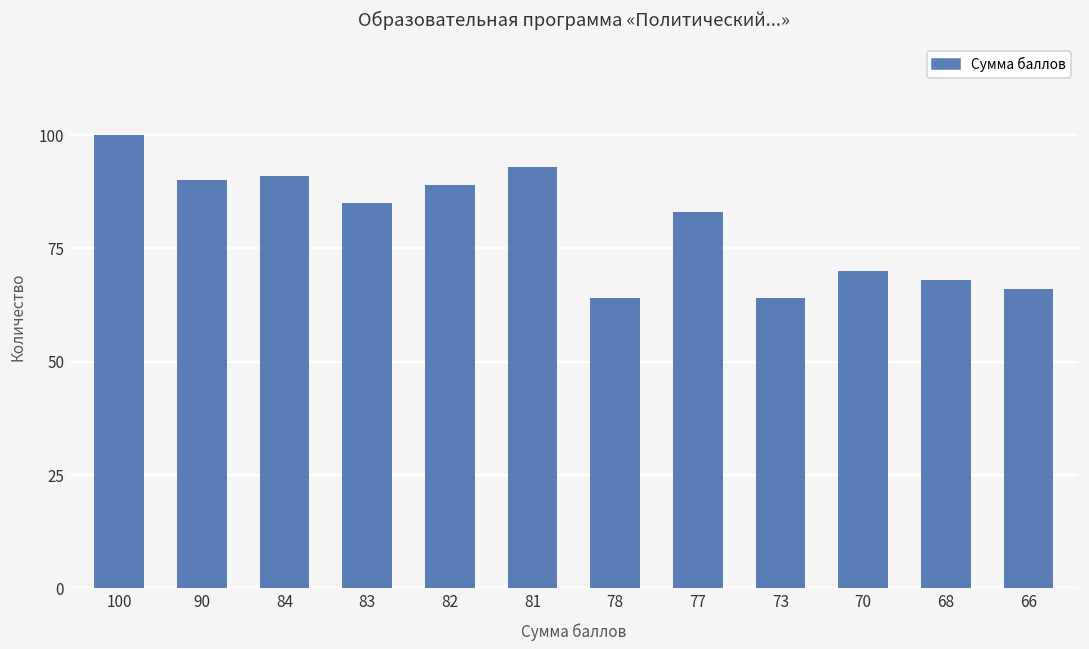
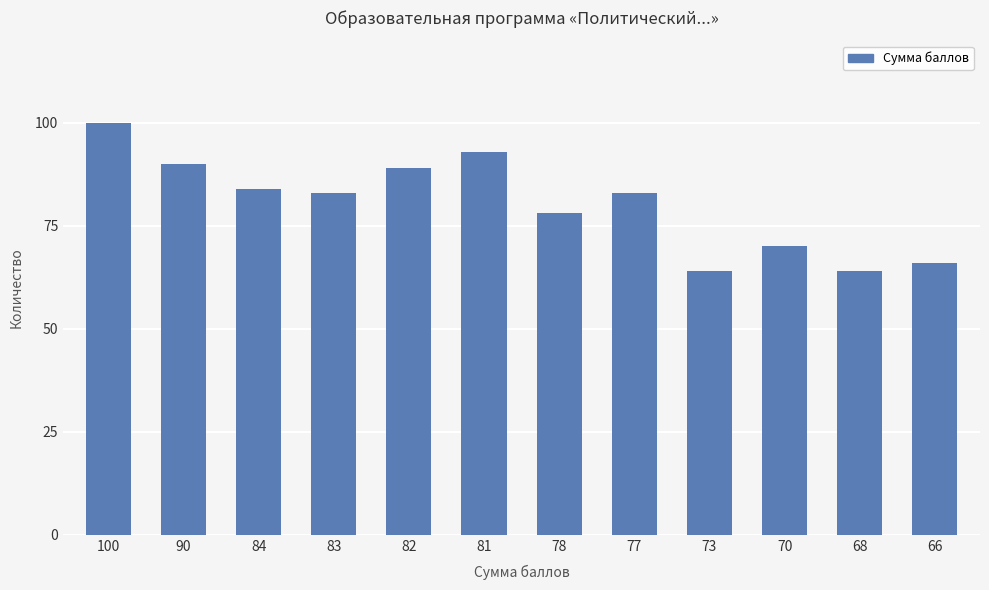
  {
    "100": 100,
    "90": 90,
-   "84": 91,
-   "83": 85,
+   "84": 84,
+   "83": 83,
    "82": 89,
    "81": 93,
-   "78": 64,
+   "78": 78,
    "77": 83,
    "73": 64,
    "70": 70,
-   "68": 68,
+   "68": 64,
    "66": 66
  }
